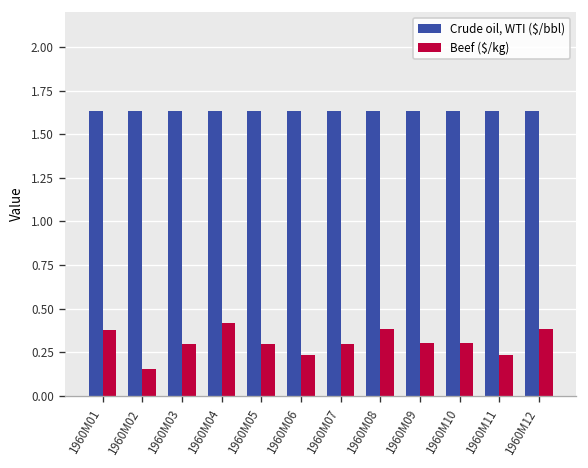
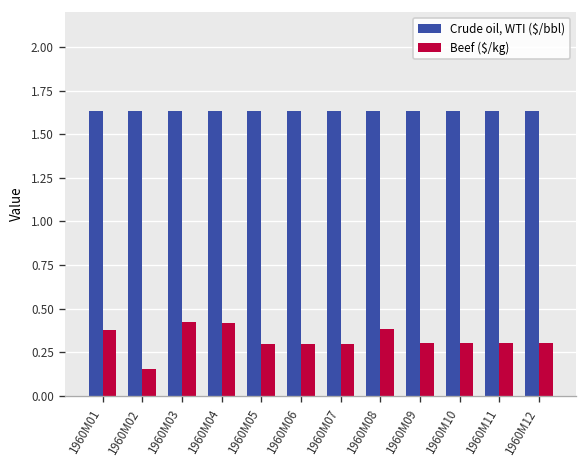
  {
    "Crude oil, WTI ($/bbl)": {
      "1960M01": 1.63,
      "1960M02": 1.63,
      "1960M03": 1.63,
      "1960M04": 1.63,
      "1960M05": 1.63,
      "1960M06": 1.63,
      "1960M07": 1.63,
      "1960M08": 1.63,
      "1960M09": 1.63,
      "1960M10": 1.63,
      "1960M11": 1.63,
      "1960M12": 1.63
    },
    "Beef ($/kg)": {
      "1960M01": 0.38,
      "1960M02": 0.16,
-     "1960M03": 0.30,
+     "1960M03": 0.43,
      "1960M04": 0.42,
      "1960M05": 0.30,
-     "1960M06": 0.23,
+     "1960M06": 0.30,
      "1960M07": 0.30,
      "1960M08": 0.38,
      "1960M09": 0.30,
      "1960M10": 0.30,
-     "1960M11": 0.24,
-     "1960M12": 0.38
+     "1960M11": 0.30,
+     "1960M12": 0.30
    }
  }
